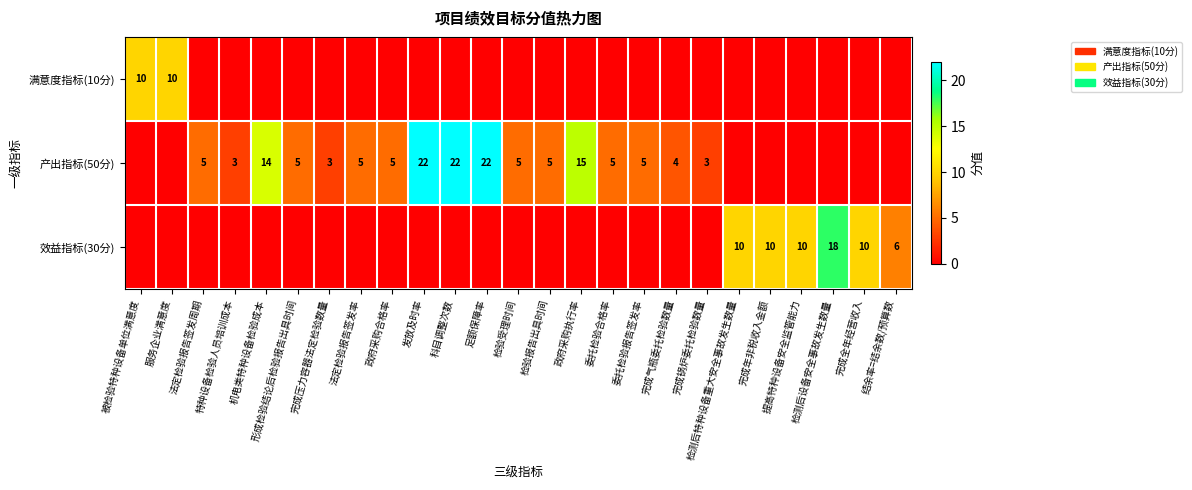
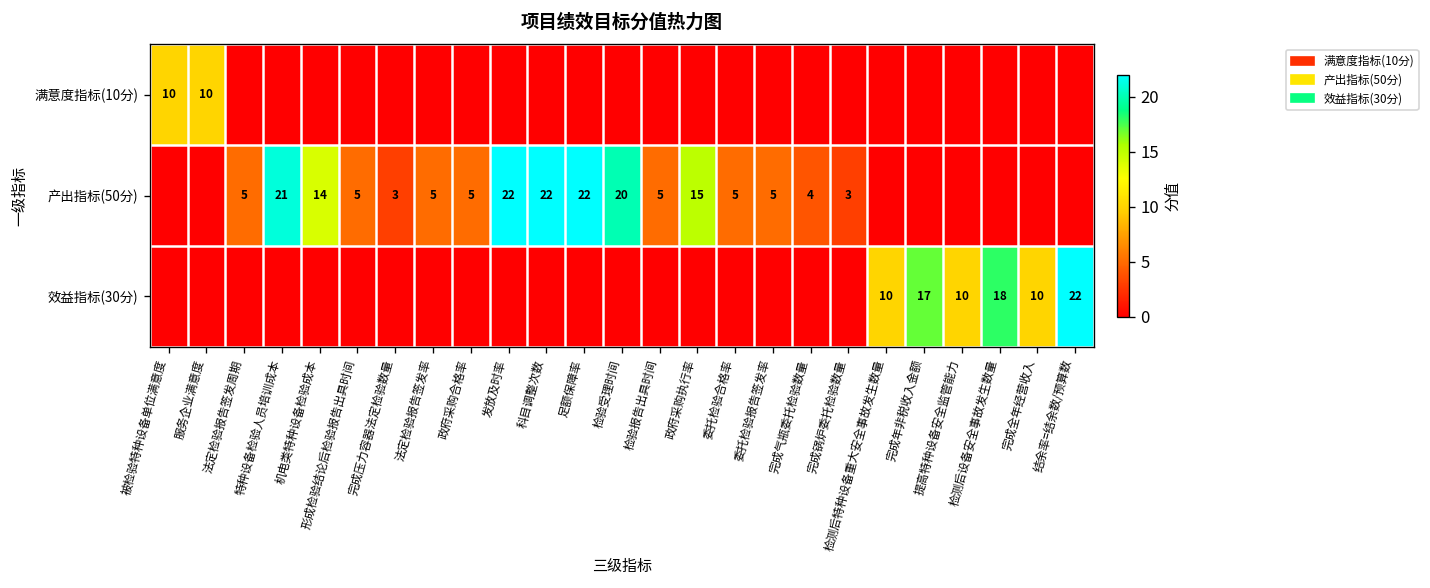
  {
    "满意度指标(10分)": {
      "被检验特种设备单位满意度": 10,
      "服务企业满意度": 10
    },
    "产出指标(50分)": {
      "法定检验报告签发周期": 5,
-     "特种设备检验人员培训成本": 3,
+     "特种设备检验人员培训成本": 21,
      "机电类特种设备检验成本": 14,
      "形成检验结论后检验报告出具时间": 5,
      "完成压力容器法定检验数量": 3,
      "法定检验报告签发率": 5,
      "政府采购合格率": 5,
      "发放及时率": 22,
      "科目调整次数": 22,
      "足额保障率": 22,
-     "检验受理时间": 5,
+     "检验受理时间": 20,
      "检验报告出具时间": 5,
      "政府采购执行率": 15,
      "委托检验合格率": 5,
      "委托检验报告签发率": 5,
      "完成气瓶委托检验数量": 4,
      "完成锅炉委托检验数量": 3
    },
    "效益指标(30分)": {
      "检测后特种设备重大安全事故发生数量": 10,
-     "完成年非税收入金额": 10,
+     "完成年非税收入金额": 17,
      "提高特种设备安全监管能力": 10,
      "检测后设备安全事故发生数量": 18,
      "完成全年经营收入": 10,
-     "结余率=结余数/预算数": 6
+     "结余率=结余数/预算数": 22
    }
  }
